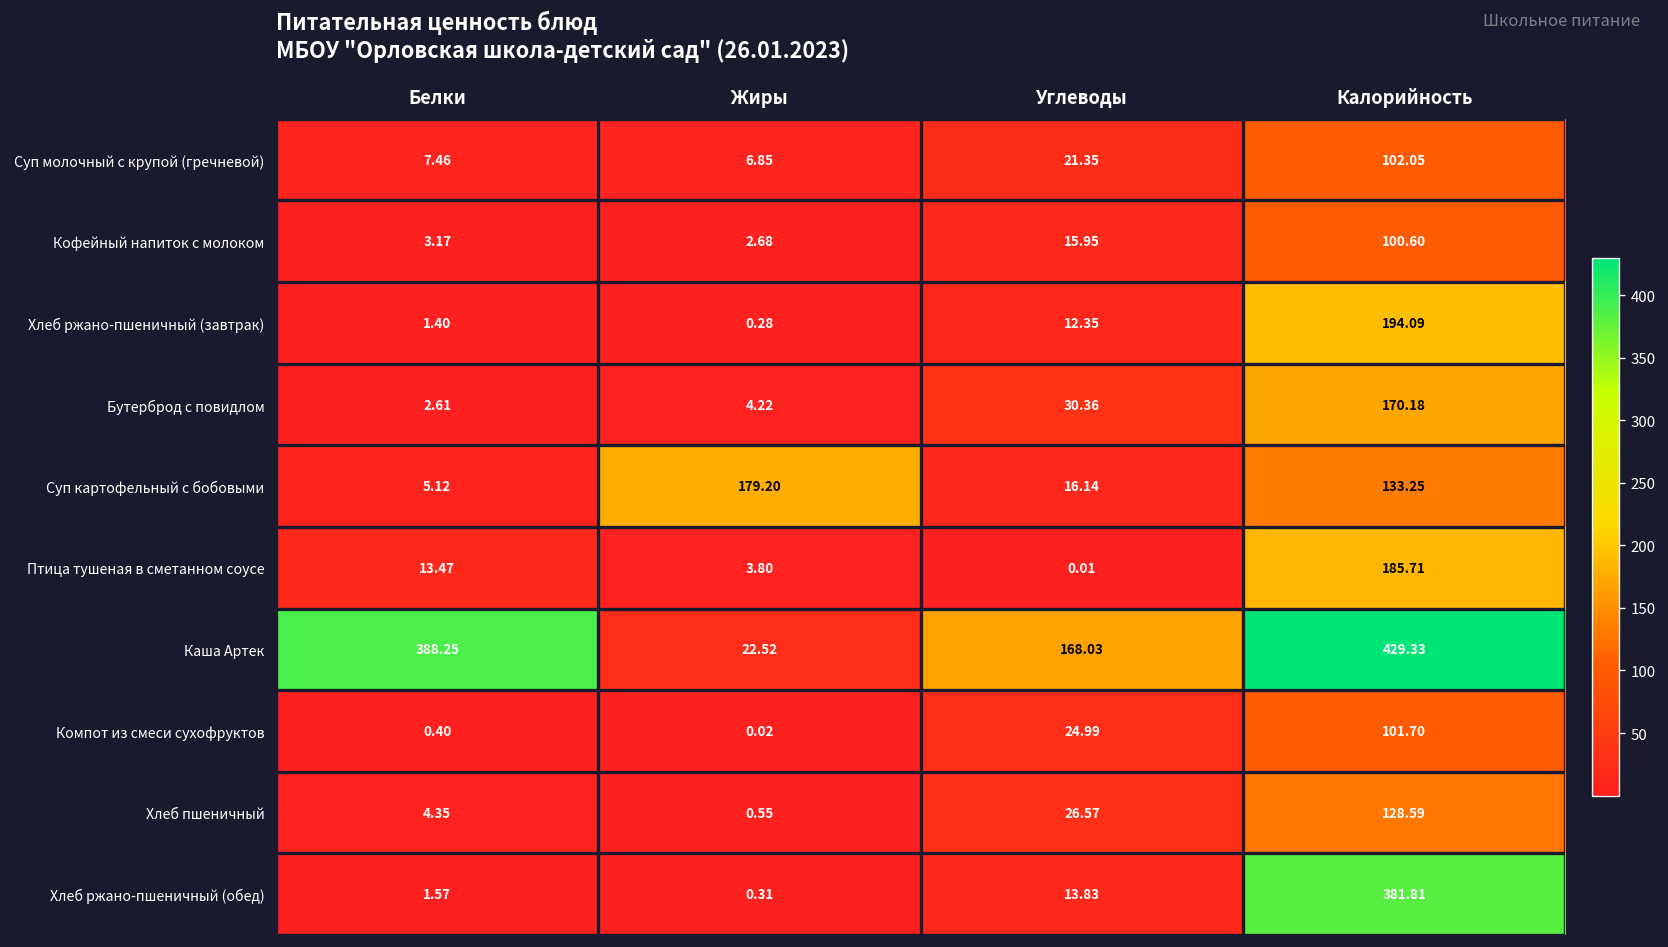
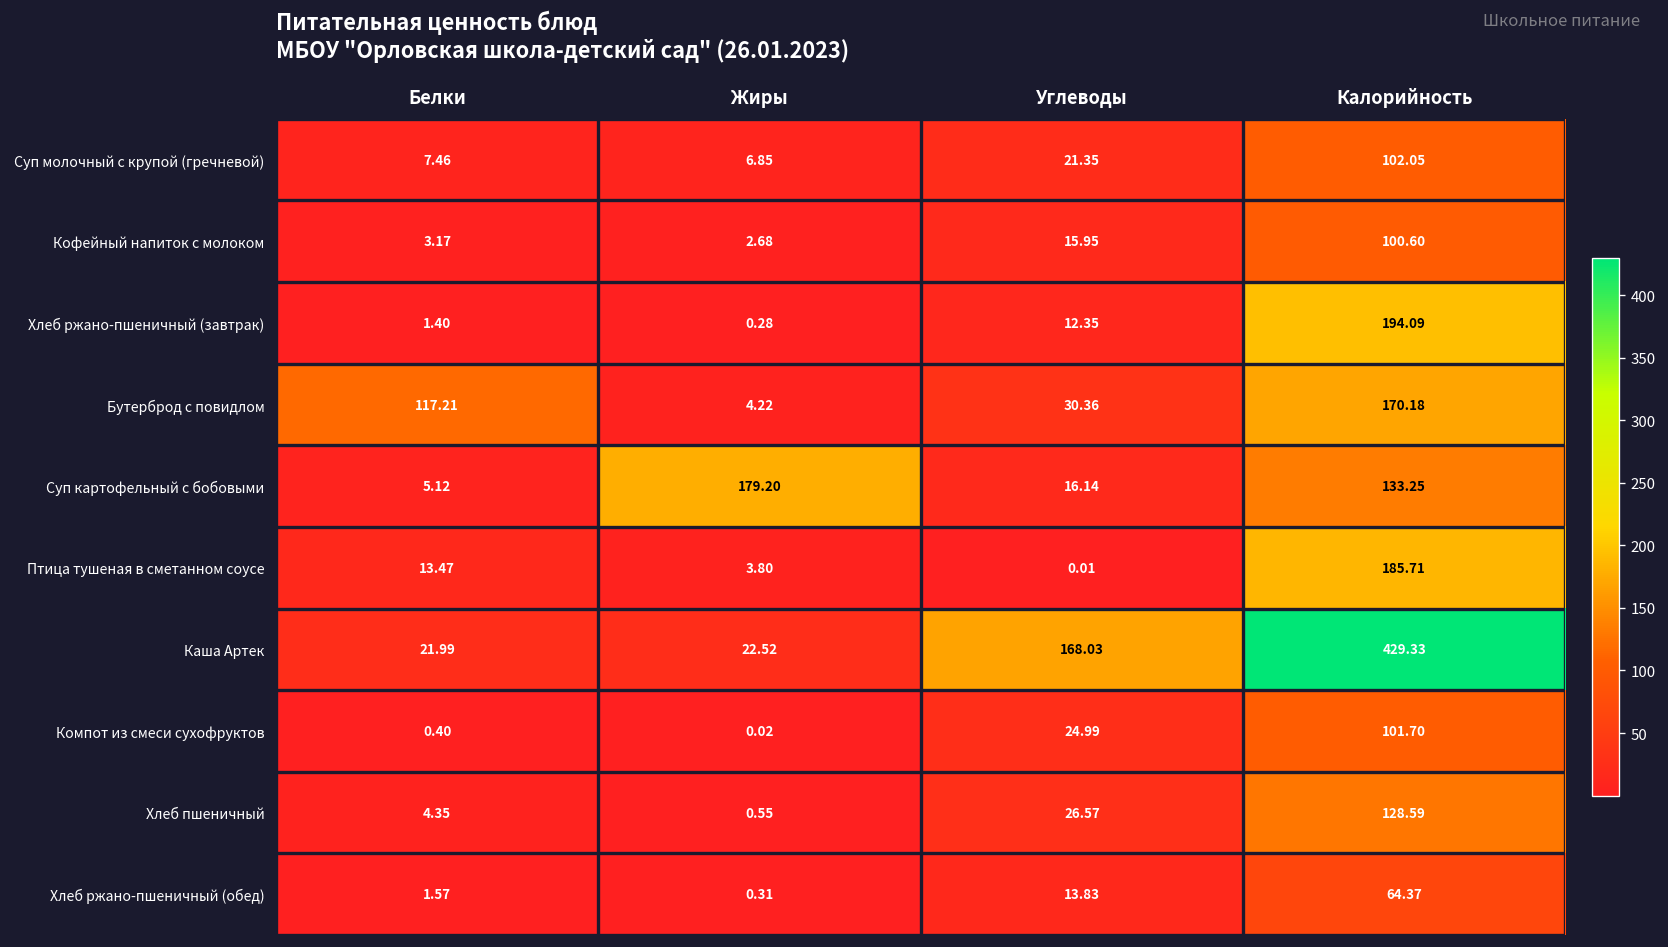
  {
    "Суп молочный с крупой (гречневой)": {
      "Белки": 7.46,
      "Жиры": 6.85,
      "Углеводы": 21.35,
      "Калорийность": 102.05
    },
    "Кофейный напиток с молоком": {
      "Белки": 3.17,
      "Жиры": 2.68,
      "Углеводы": 15.95,
      "Калорийность": 100.60
    },
    "Хлеб ржано-пшеничный (завтрак)": {
      "Белки": 1.40,
      "Жиры": 0.28,
      "Углеводы": 12.35,
      "Калорийность": 194.09
    },
    "Бутерброд с повидлом": {
-     "Белки": 2.61,
+     "Белки": 117.21,
      "Жиры": 4.22,
      "Углеводы": 30.36,
      "Калорийность": 170.18
    },
    "Суп картофельный с бобовыми": {
      "Белки": 5.12,
      "Жиры": 179.20,
      "Углеводы": 16.14,
      "Калорийность": 133.25
    },
    "Птица тушеная в сметанном соусе": {
      "Белки": 13.47,
      "Жиры": 3.80,
      "Углеводы": 0.01,
      "Калорийность": 185.71
    },
    "Каша Артек": {
-     "Белки": 388.25,
+     "Белки": 21.99,
      "Жиры": 22.52,
      "Углеводы": 168.03,
      "Калорийность": 429.33
    },
    "Компот из смеси сухофруктов": {
      "Белки": 0.40,
      "Жиры": 0.02,
      "Углеводы": 24.99,
      "Калорийность": 101.70
    },
    "Хлеб пшеничный": {
      "Белки": 4.35,
      "Жиры": 0.55,
      "Углеводы": 26.57,
      "Калорийность": 128.59
    },
    "Хлеб ржано-пшеничный (обед)": {
      "Белки": 1.57,
      "Жиры": 0.31,
      "Углеводы": 13.83,
-     "Калорийность": 381.81
+     "Калорийность": 64.37
    }
  }
